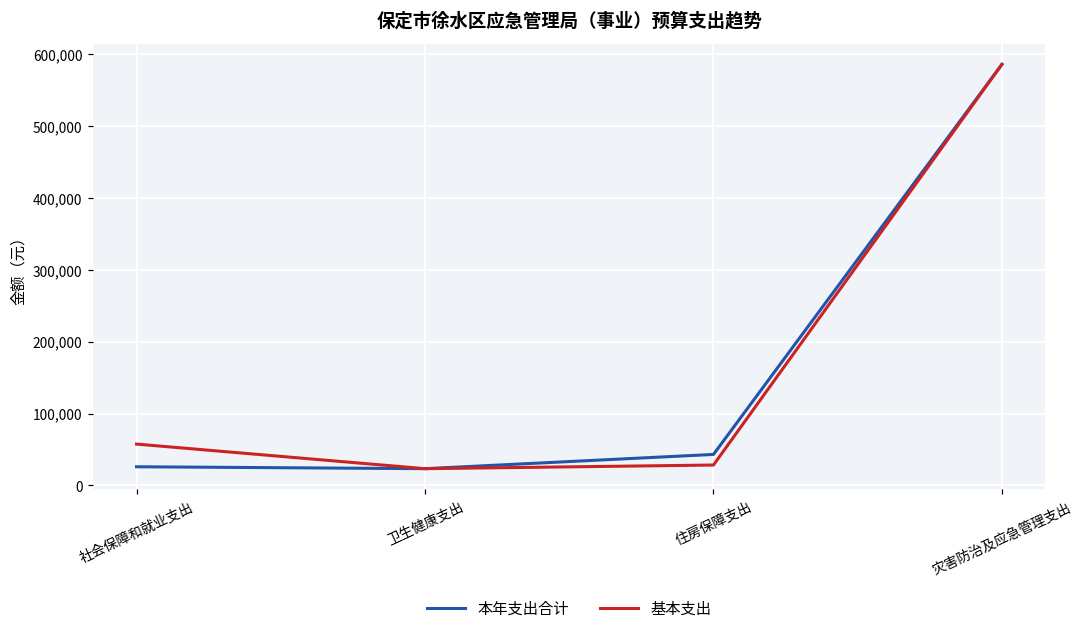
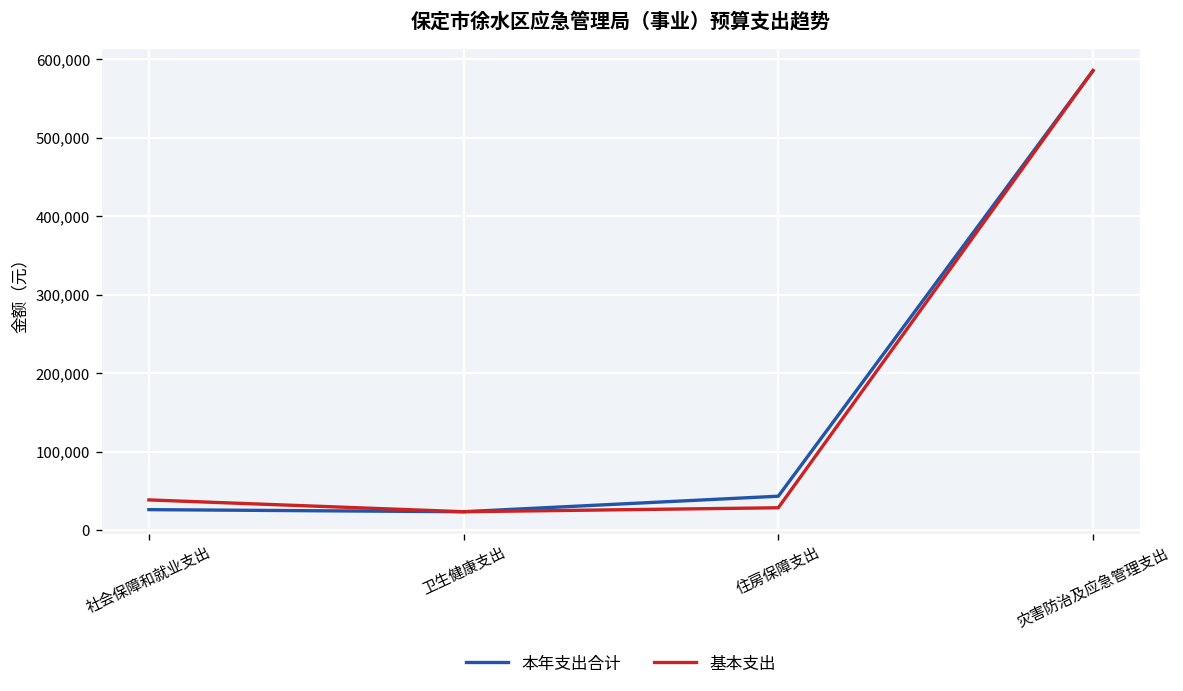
  {
    "本年支出合计": {
      "社会保障和就业支出": "30,000",
      "住房保障支出": "40,000"
    },
    "基本支出": {
-     "社会保障和就业支出": "60,000",
+     "社会保障和就业支出": "40,000",
      "住房保障支出": "30,000"
    }
  }
